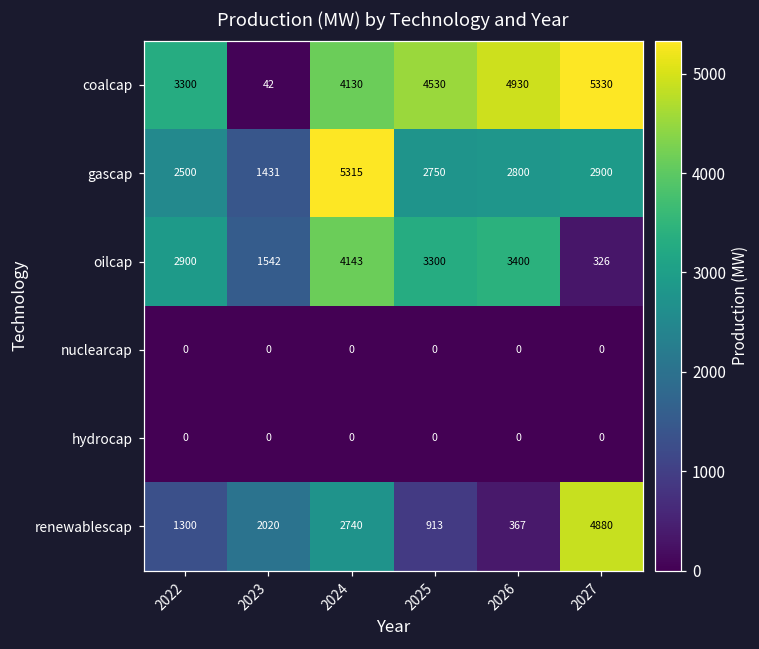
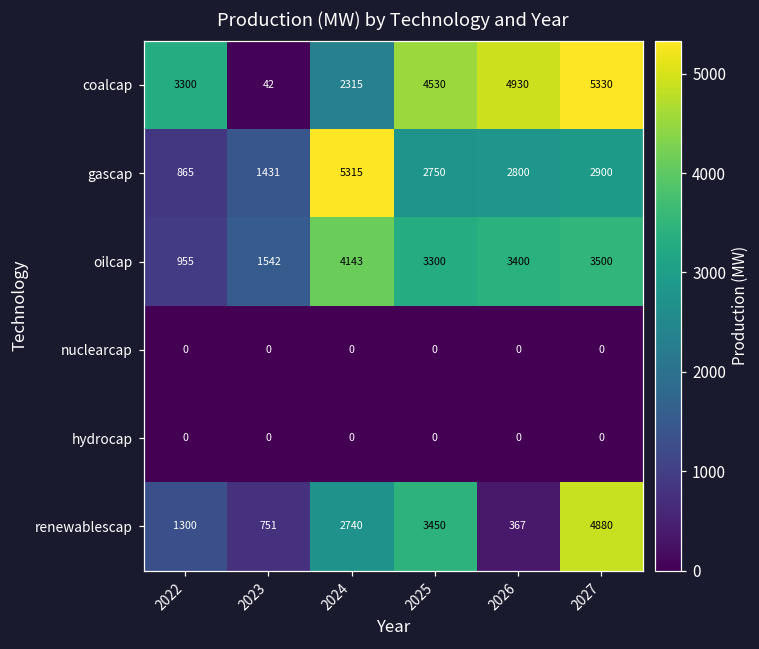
  {
    "coalcap": {
      "2022": 3300,
      "2023": 42,
-     "2024": 4130,
+     "2024": 2315,
      "2025": 4530,
      "2026": 4930,
      "2027": 5330
    },
    "gascap": {
-     "2022": 2500,
+     "2022": 865,
      "2023": 1431,
      "2024": 5315,
      "2025": 2750,
      "2026": 2800,
      "2027": 2900
    },
    "oilcap": {
-     "2022": 2900,
+     "2022": 955,
      "2023": 1542,
      "2024": 4143,
      "2025": 3300,
      "2026": 3400,
-     "2027": 326
+     "2027": 3500
    },
    "nuclearcap": {
      "2022": 0,
      "2023": 0,
      "2024": 0,
      "2025": 0,
      "2026": 0,
      "2027": 0
    },
    "hydrocap": {
      "2022": 0,
      "2023": 0,
      "2024": 0,
      "2025": 0,
      "2026": 0,
      "2027": 0
    },
    "renewablescap": {
      "2022": 1300,
-     "2023": 2020,
+     "2023": 751,
      "2024": 2740,
-     "2025": 913,
+     "2025": 3450,
      "2026": 367,
      "2027": 4880
    }
  }
